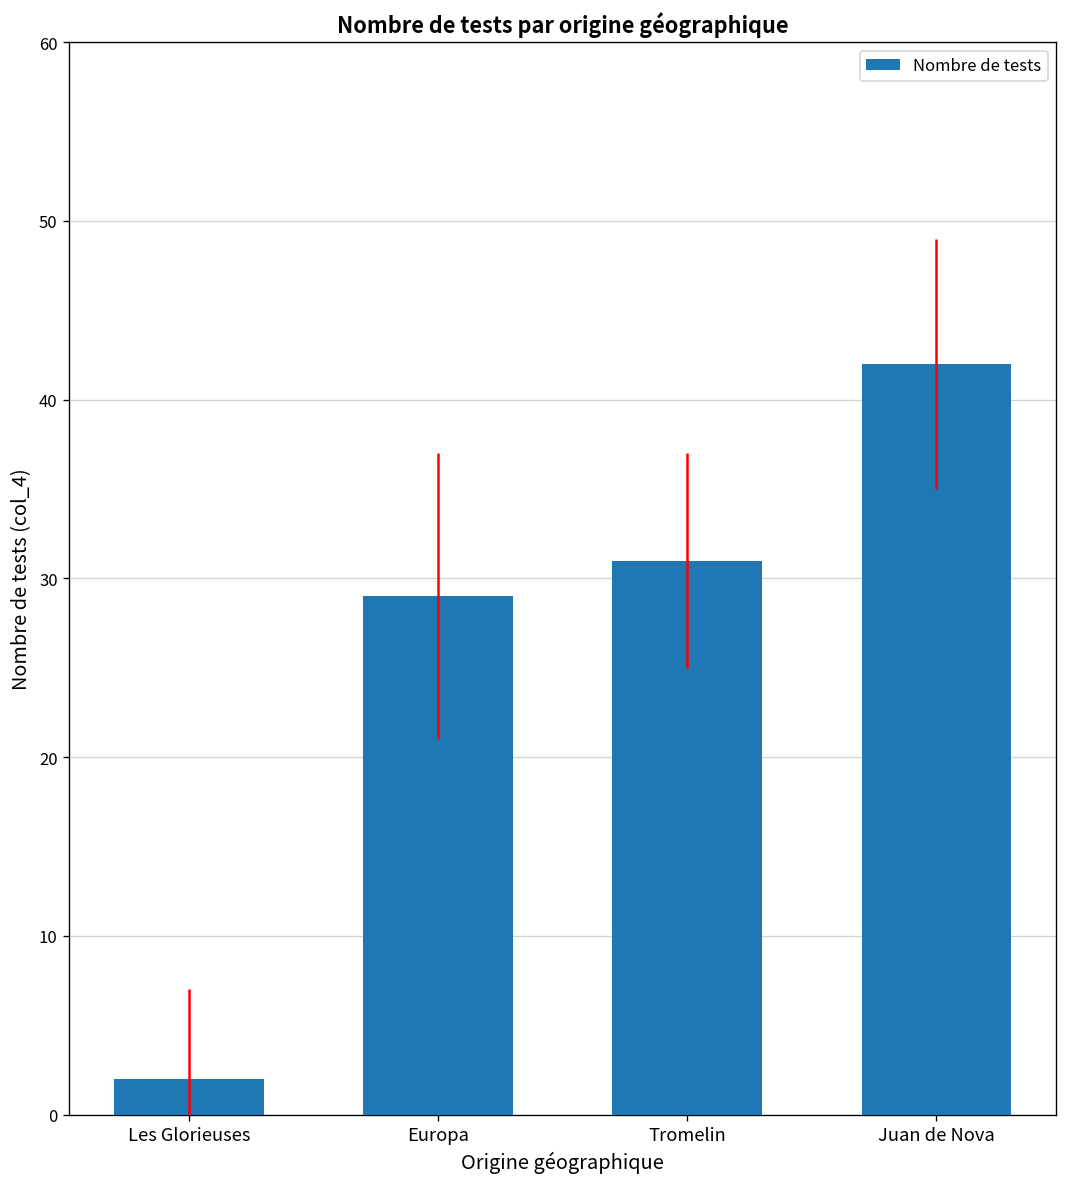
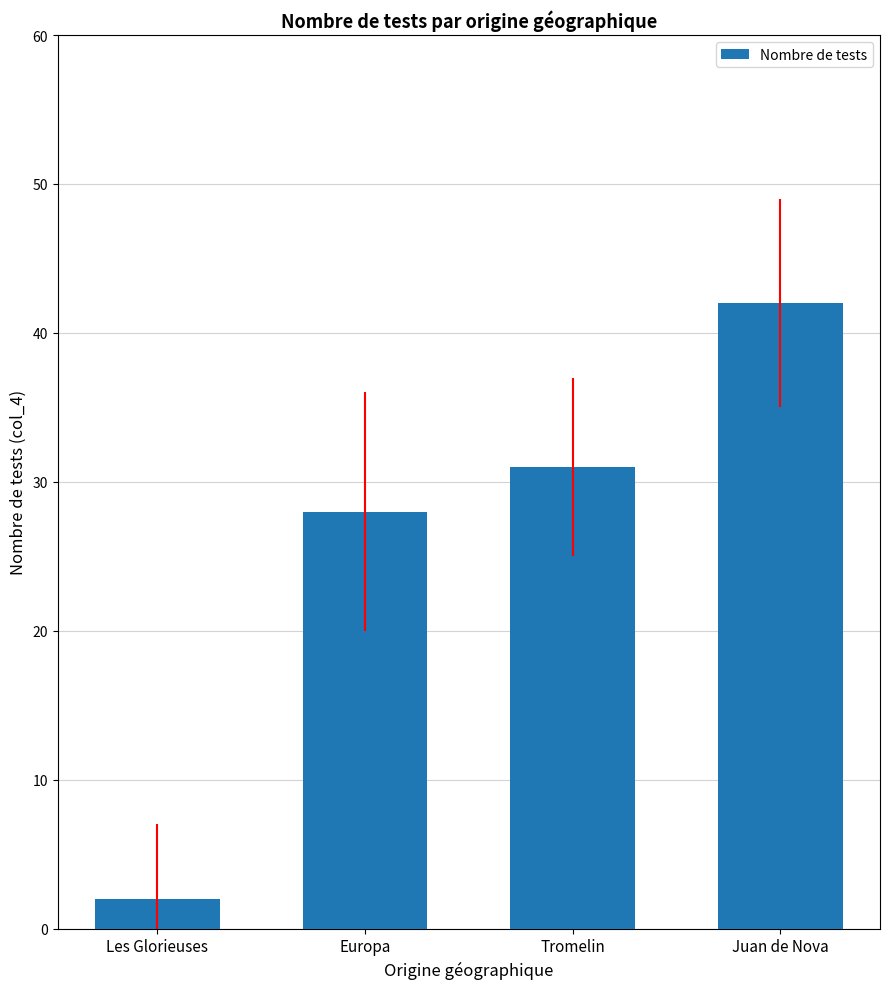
  {
    "Les Glorieuses": 2,
-   "Europa": 29,
+   "Europa": 28,
    "Tromelin": 31,
    "Juan de Nova": 42
  }
